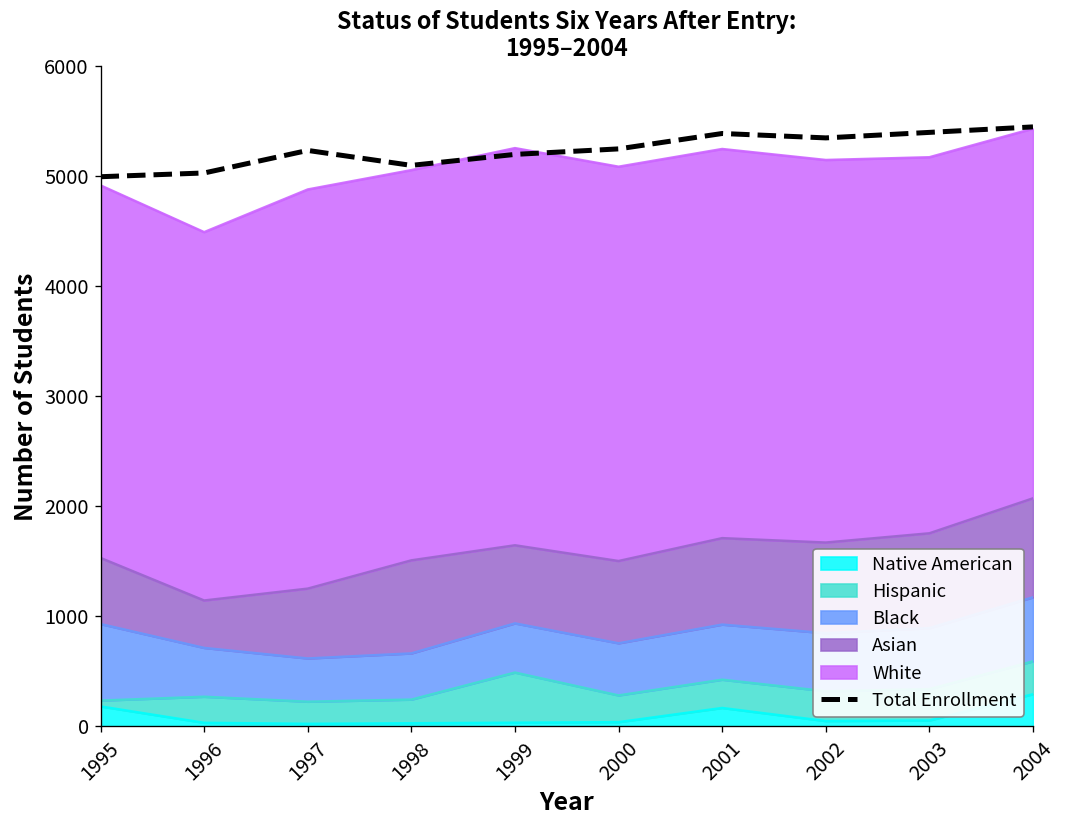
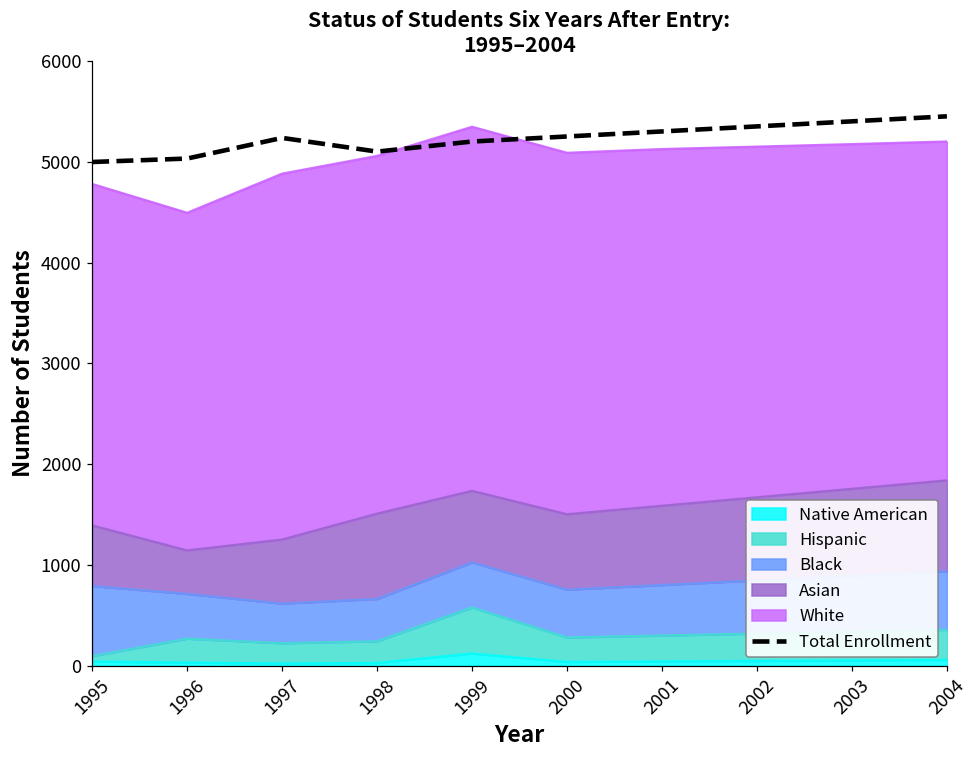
  {
    "Native American": {
-     "1995": 200,
+     "1995": 0,
      "1996": 0,
      "1997": 0,
      "1998": 0,
-     "1999": 0,
+     "1999": 100,
      "2000": 0,
-     "2001": 200,
+     "2001": 0,
      "2002": 0,
      "2003": 100,
-     "2004": 300
+     "2004": 100
    },
    "Hispanic": {
      "1995": 100,
      "1997": 200,
      "1998": 200,
      "1999": 500,
      "2001": 300,
      "2004": 300
    },
    "Black": {
      "1995": 700,
      "1999": 400,
      "2001": 500,
      "2004": 600
    },
    "Asian": {
      "1995": 600,
      "1999": 700,
      "2001": 800,
      "2004": 900
    },
    "White": {
      "1995": 3400,
      "1999": 3600,
      "2001": 3500
    },
    "Total Enrollment": {
      "1995": 5000,
      "1996": 5000,
      "1997": 5200,
      "1998": 5100,
      "1999": 5200,
      "2000": 5300,
-     "2001": 5400,
+     "2001": 5300,
      "2002": 5400,
      "2003": 5400
    }
  }
